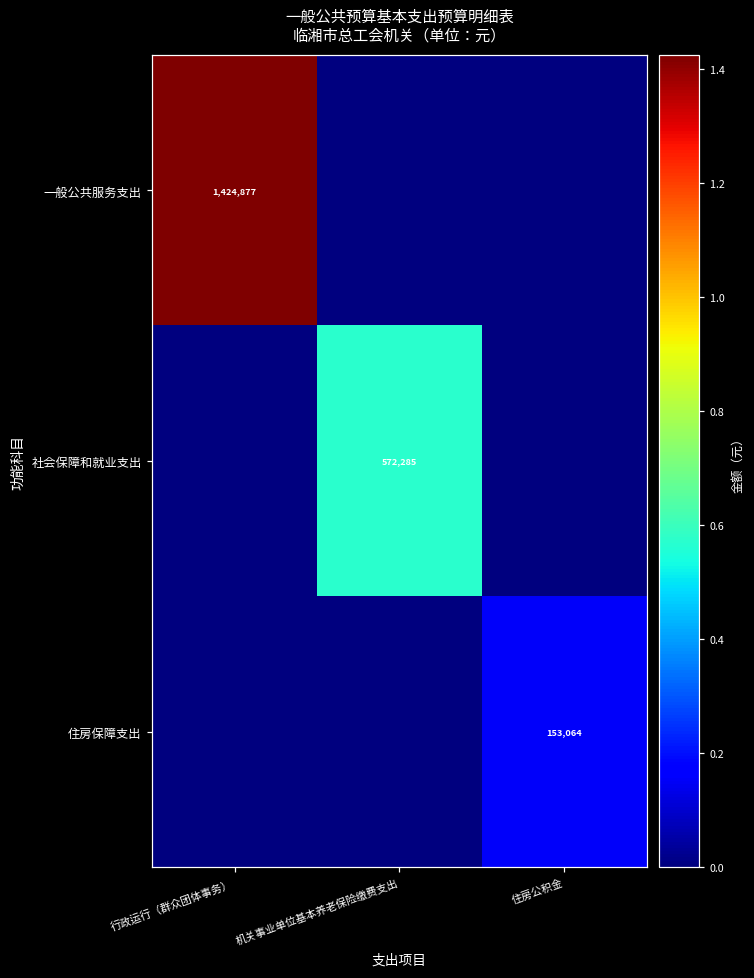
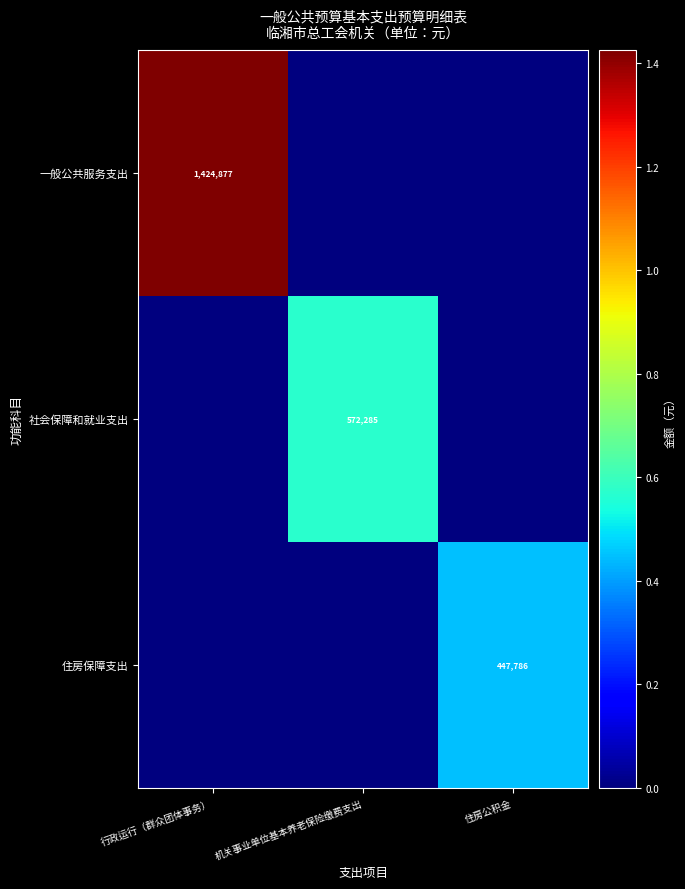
  {
    "一般公共服务支出": {
      "行政运行（群众团体事务）": "1,424,877"
    },
    "社会保障和就业支出": {
      "机关事业单位基本养老保险缴费支出": "572,285"
    },
    "住房保障支出": {
-     "住房公积金": "153,064"
+     "住房公积金": "447,786"
    }
  }
